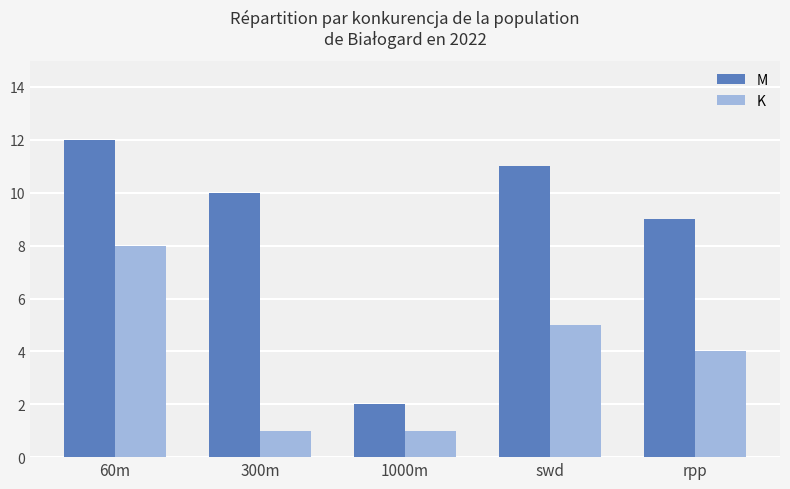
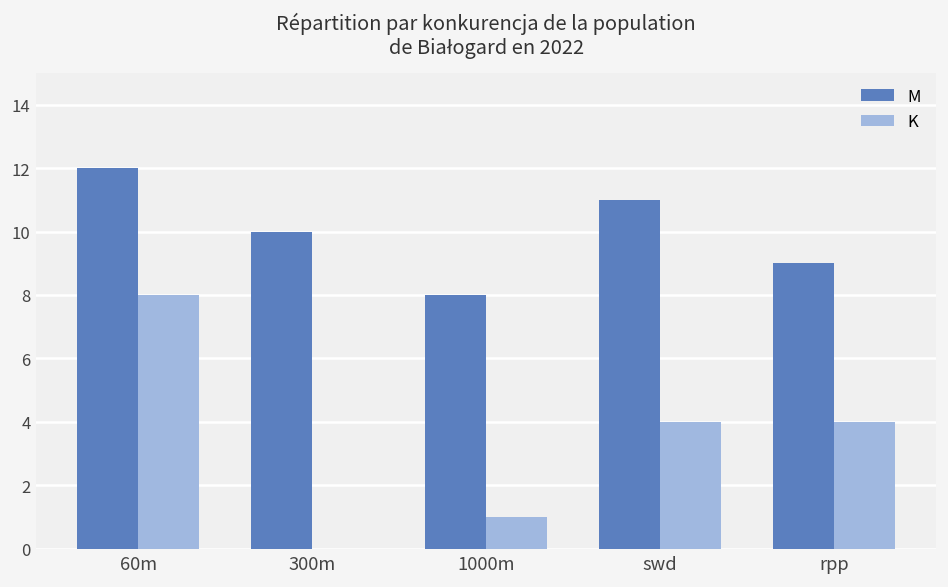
  {
    "M": {
      "60m": 12,
      "300m": 10,
-     "1000m": 2,
+     "1000m": 8,
      "swd": 11,
      "rpp": 9
    },
    "K": {
      "60m": 8,
-     "300m": 1,
+     "300m": 0,
      "1000m": 1,
-     "swd": 5,
+     "swd": 4,
      "rpp": 4
    }
  }
